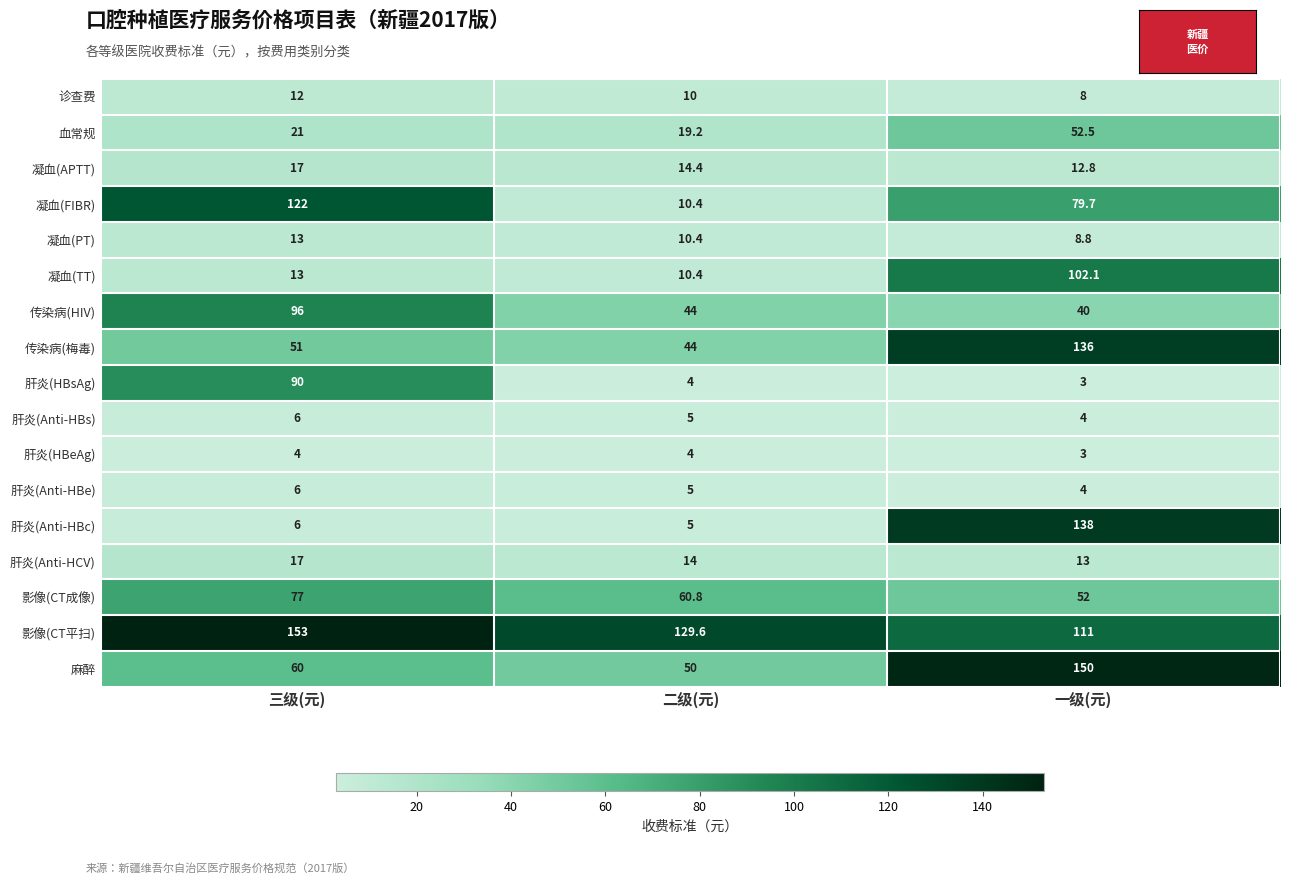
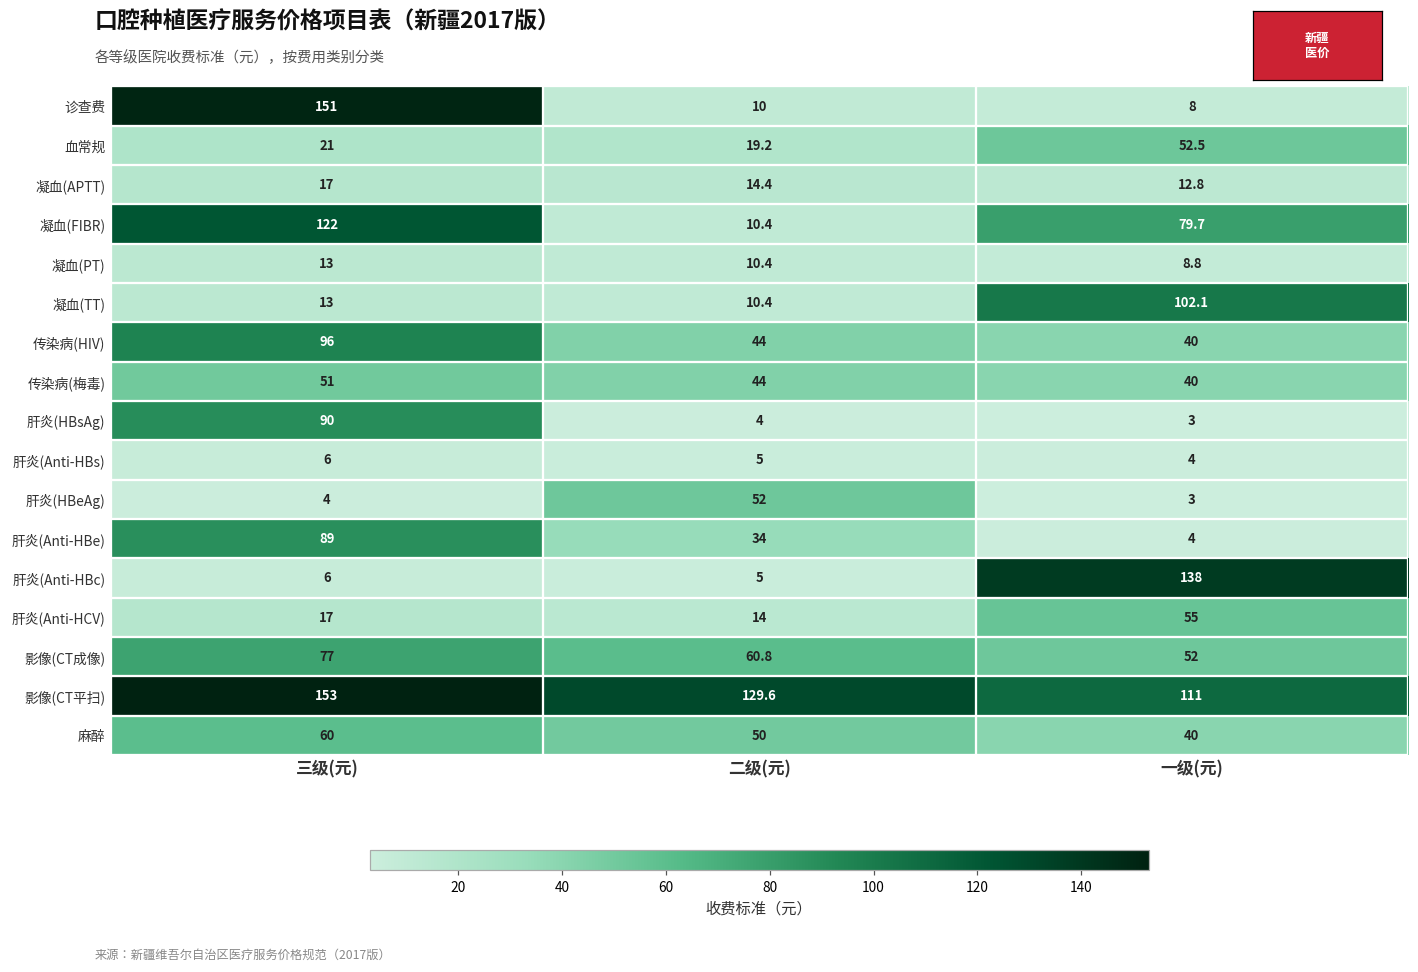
  {
    "诊查费": {
-     "三级(元)": 12,
+     "三级(元)": 151,
      "二级(元)": 10,
      "一级(元)": 8
    },
    "血常规": {
      "三级(元)": 21,
      "二级(元)": 19.2,
      "一级(元)": 52.5
    },
    "凝血(APTT)": {
      "三级(元)": 17,
      "二级(元)": 14.4,
      "一级(元)": 12.8
    },
    "凝血(FIBR)": {
      "三级(元)": 122,
      "二级(元)": 10.4,
      "一级(元)": 79.7
    },
    "凝血(PT)": {
      "三级(元)": 13,
      "二级(元)": 10.4,
      "一级(元)": 8.8
    },
    "凝血(TT)": {
      "三级(元)": 13,
      "二级(元)": 10.4,
      "一级(元)": 102.1
    },
    "传染病(HIV)": {
      "三级(元)": 96,
      "二级(元)": 44,
      "一级(元)": 40
    },
    "传染病(梅毒)": {
      "三级(元)": 51,
      "二级(元)": 44,
-     "一级(元)": 136
+     "一级(元)": 40
    },
    "肝炎(HBsAg)": {
      "三级(元)": 90,
      "二级(元)": 4,
      "一级(元)": 3
    },
    "肝炎(Anti-HBs)": {
      "三级(元)": 6,
      "二级(元)": 5,
      "一级(元)": 4
    },
    "肝炎(HBeAg)": {
      "三级(元)": 4,
-     "二级(元)": 4,
+     "二级(元)": 52,
      "一级(元)": 3
    },
    "肝炎(Anti-HBe)": {
-     "三级(元)": 6,
-     "二级(元)": 5,
+     "三级(元)": 89,
+     "二级(元)": 34,
      "一级(元)": 4
    },
    "肝炎(Anti-HBc)": {
      "三级(元)": 6,
      "二级(元)": 5,
      "一级(元)": 138
    },
    "肝炎(Anti-HCV)": {
      "三级(元)": 17,
      "二级(元)": 14,
-     "一级(元)": 13
+     "一级(元)": 55
    },
    "影像(CT成像)": {
      "三级(元)": 77,
      "二级(元)": 60.8,
      "一级(元)": 52
    },
    "影像(CT平扫)": {
      "三级(元)": 153,
      "二级(元)": 129.6,
      "一级(元)": 111
    },
    "麻醉": {
      "三级(元)": 60,
      "二级(元)": 50,
-     "一级(元)": 150
+     "一级(元)": 40
    }
  }
